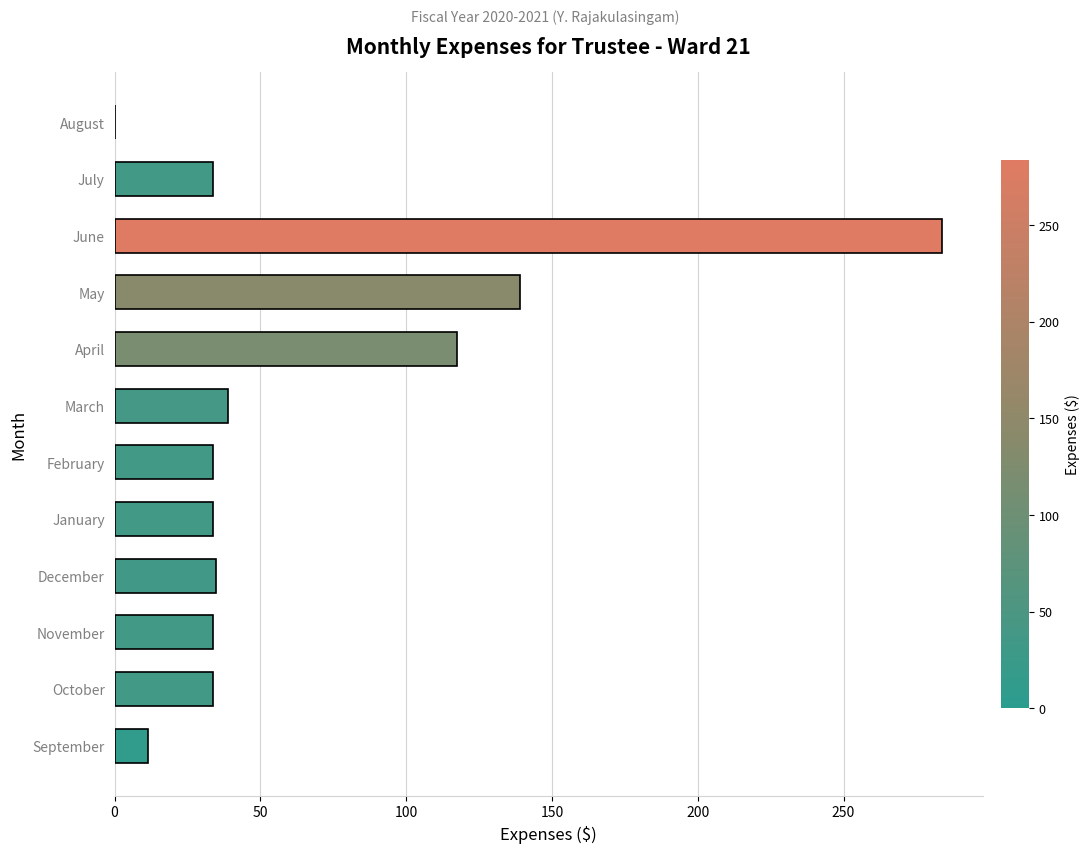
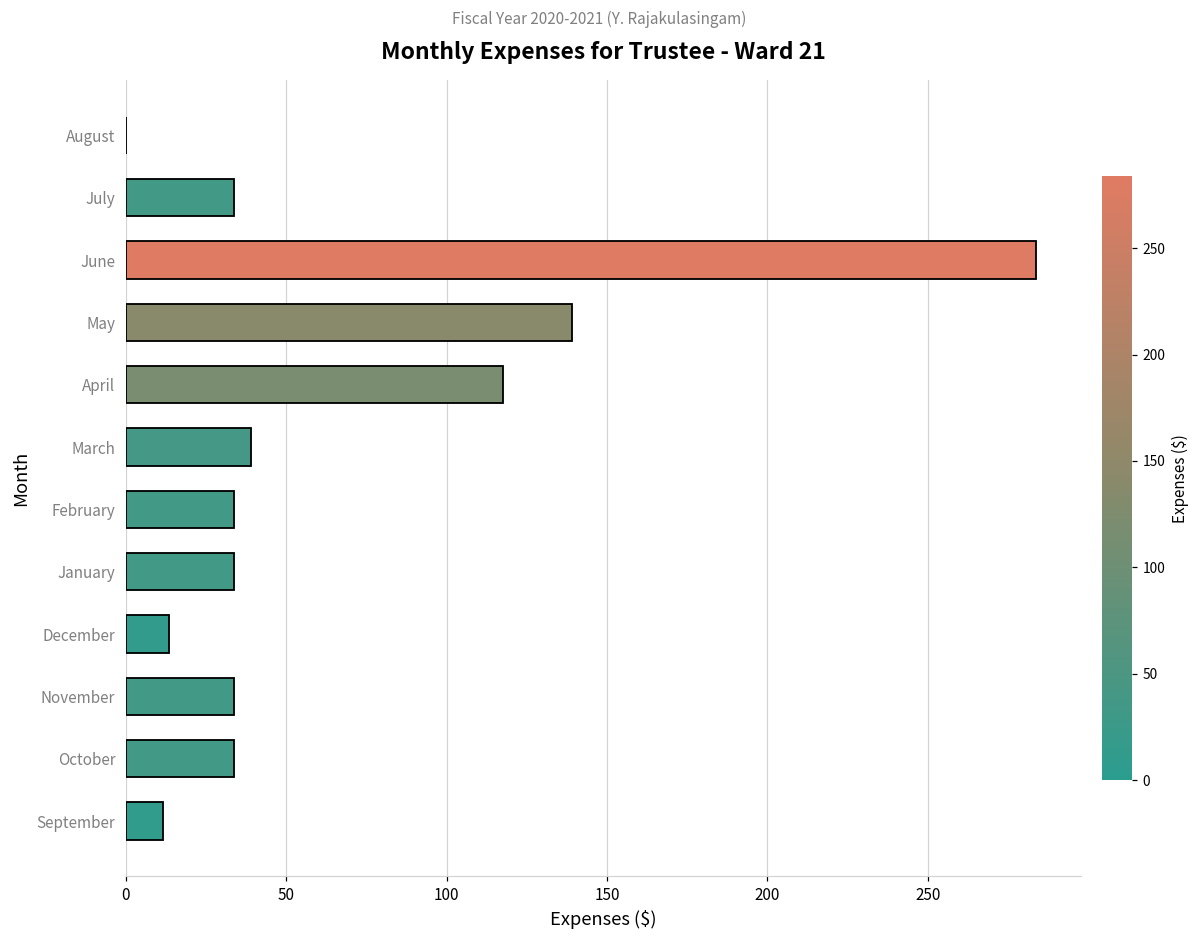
  {
    "August": 0,
    "July": 34,
    "June": 284,
    "May": 139,
    "April": 117,
    "March": 39,
    "February": 34,
    "January": 34,
-   "December": 35,
+   "December": 14,
    "November": 34,
    "October": 34,
    "September": 11
  }
